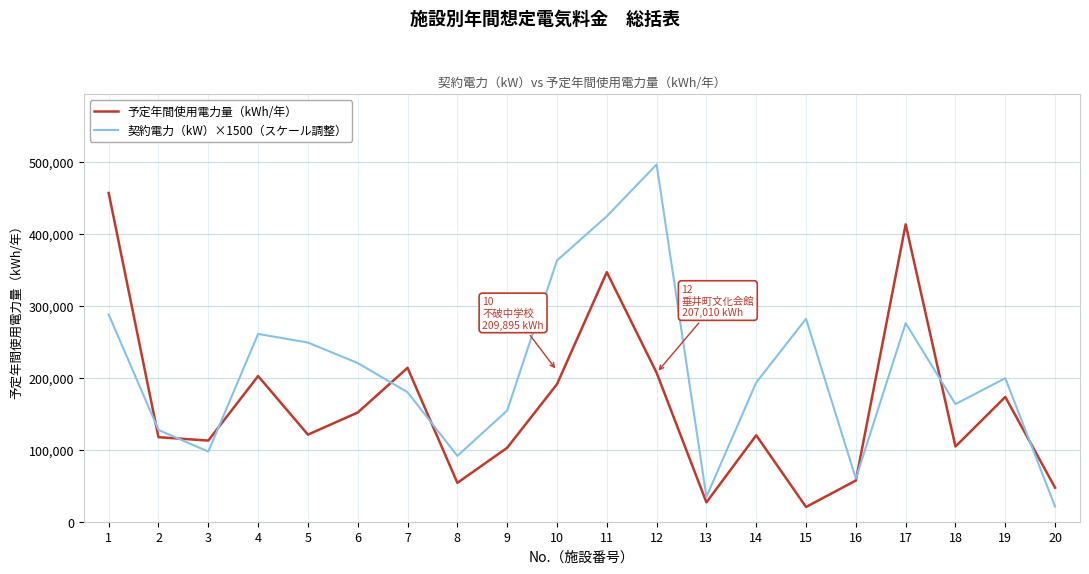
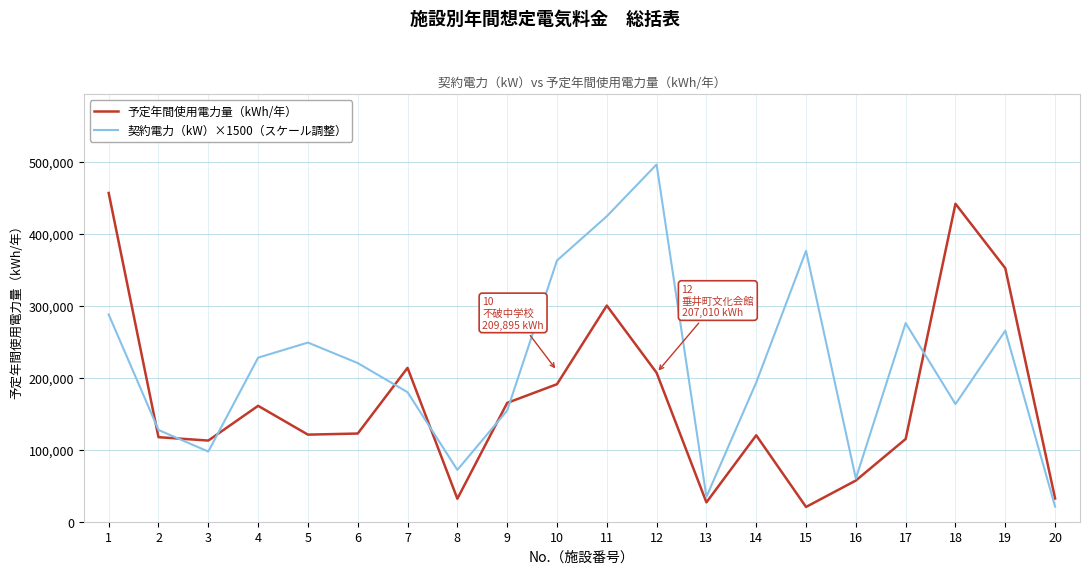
  {
    "予定年間使用電力量（kWh/年）": {
      "1": "460,000",
      "2": "120,000",
      "3": "110,000",
-     "4": "200,000",
+     "4": "160,000",
      "5": "120,000",
-     "6": "150,000",
+     "6": "120,000",
      "7": "210,000",
-     "8": "50,000",
-     "9": "100,000",
-     "11": "350,000",
+     "8": "30,000",
+     "9": "170,000",
+     "11": "300,000",
      "13": "30,000",
      "14": "120,000",
      "15": "20,000",
-     "17": "410,000",
-     "18": "100,000",
-     "19": "170,000",
-     "20": "50,000"
+     "17": "110,000",
+     "18": "440,000",
+     "19": "350,000",
+     "20": "30,000"
    },
    "契約電力（kW）×1500（スケール調整）": {
      "1": "290,000",
      "2": "130,000",
      "3": "100,000",
-     "4": "260,000",
+     "4": "230,000",
      "5": "250,000",
      "6": "220,000",
      "7": "180,000",
-     "8": "90,000",
+     "8": "70,000",
      "9": "150,000",
      "10": "360,000",
      "11": "420,000",
      "12": "500,000",
      "13": "30,000",
      "14": "190,000",
-     "15": "280,000",
+     "15": "380,000",
      "17": "280,000",
      "18": "160,000",
-     "19": "200,000",
+     "19": "270,000",
      "20": "20,000"
    }
  }
